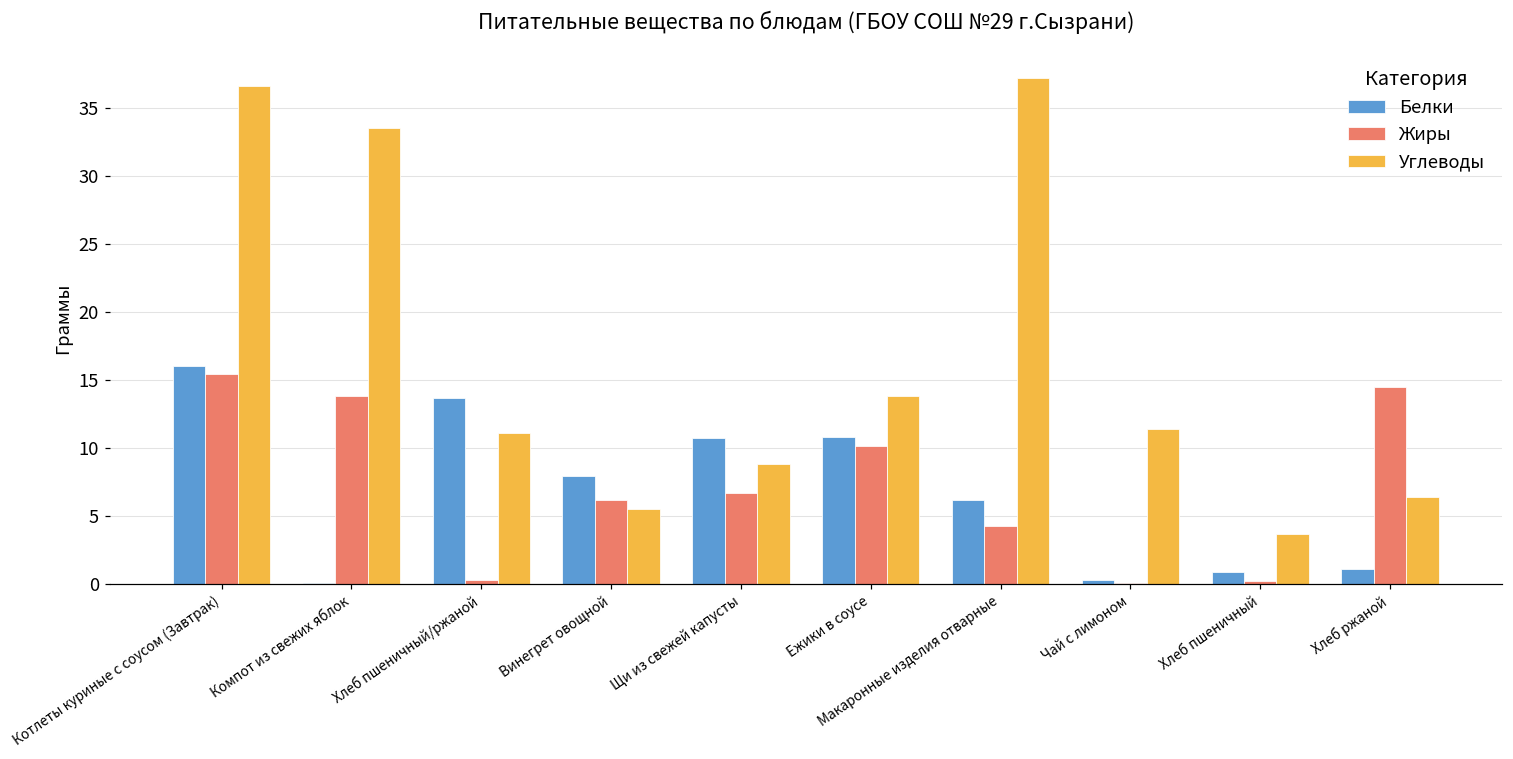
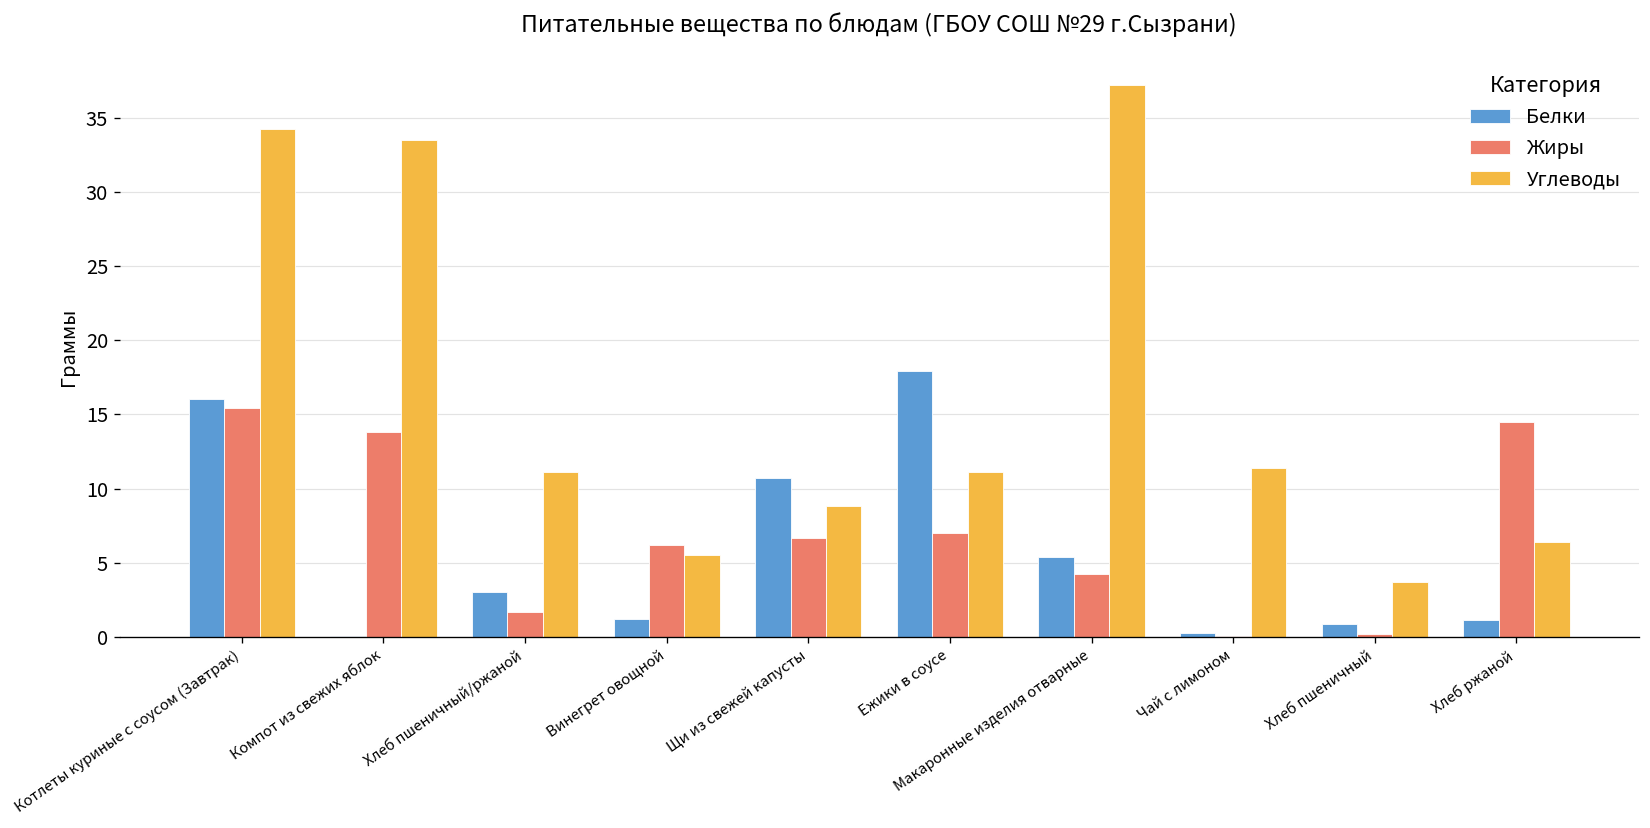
  {
    "Белки": {
      "Котлеты куриные с соусом (Завтрак)": 16.0,
-     "Хлеб пшеничный/ржаной": 13.6,
-     "Винегрет овощной": 7.9,
+     "Хлеб пшеничный/ржаной": 3.0,
+     "Винегрет овощной": 1.2,
      "Щи из свежей капусты": 10.7,
-     "Ежики в соусе": 10.8,
-     "Макаронные изделия отварные": 6.2,
+     "Ежики в соусе": 17.9,
+     "Макаронные изделия отварные": 5.4,
      "Чай с лимоном": 0.2,
      "Хлеб пшеничный": 0.8,
      "Хлеб ржаной": 1.1
    },
    "Жиры": {
      "Котлеты куриные с соусом (Завтрак)": 15.4,
      "Компот из свежих яблок": 13.8,
-     "Хлеб пшеничный/ржаной": 0.2,
+     "Хлеб пшеничный/ржаной": 1.7,
      "Винегрет овощной": 6.2,
      "Щи из свежей капусты": 6.7,
-     "Ежики в соусе": 10.1,
+     "Ежики в соусе": 7.0,
      "Макаронные изделия отварные": 4.3,
      "Хлеб ржаной": 14.5
    },
    "Углеводы": {
-     "Котлеты куриные с соусом (Завтрак)": 36.7,
+     "Котлеты куриные с соусом (Завтрак)": 34.3,
      "Компот из свежих яблок": 33.6,
      "Хлеб пшеничный/ржаной": 11.1,
      "Винегрет овощной": 5.5,
      "Щи из свежей капусты": 8.8,
-     "Ежики в соусе": 13.8,
+     "Ежики в соусе": 11.1,
      "Макаронные изделия отварные": 37.2,
      "Чай с лимоном": 11.4,
      "Хлеб пшеничный": 3.7,
      "Хлеб ржаной": 6.4
    }
  }
